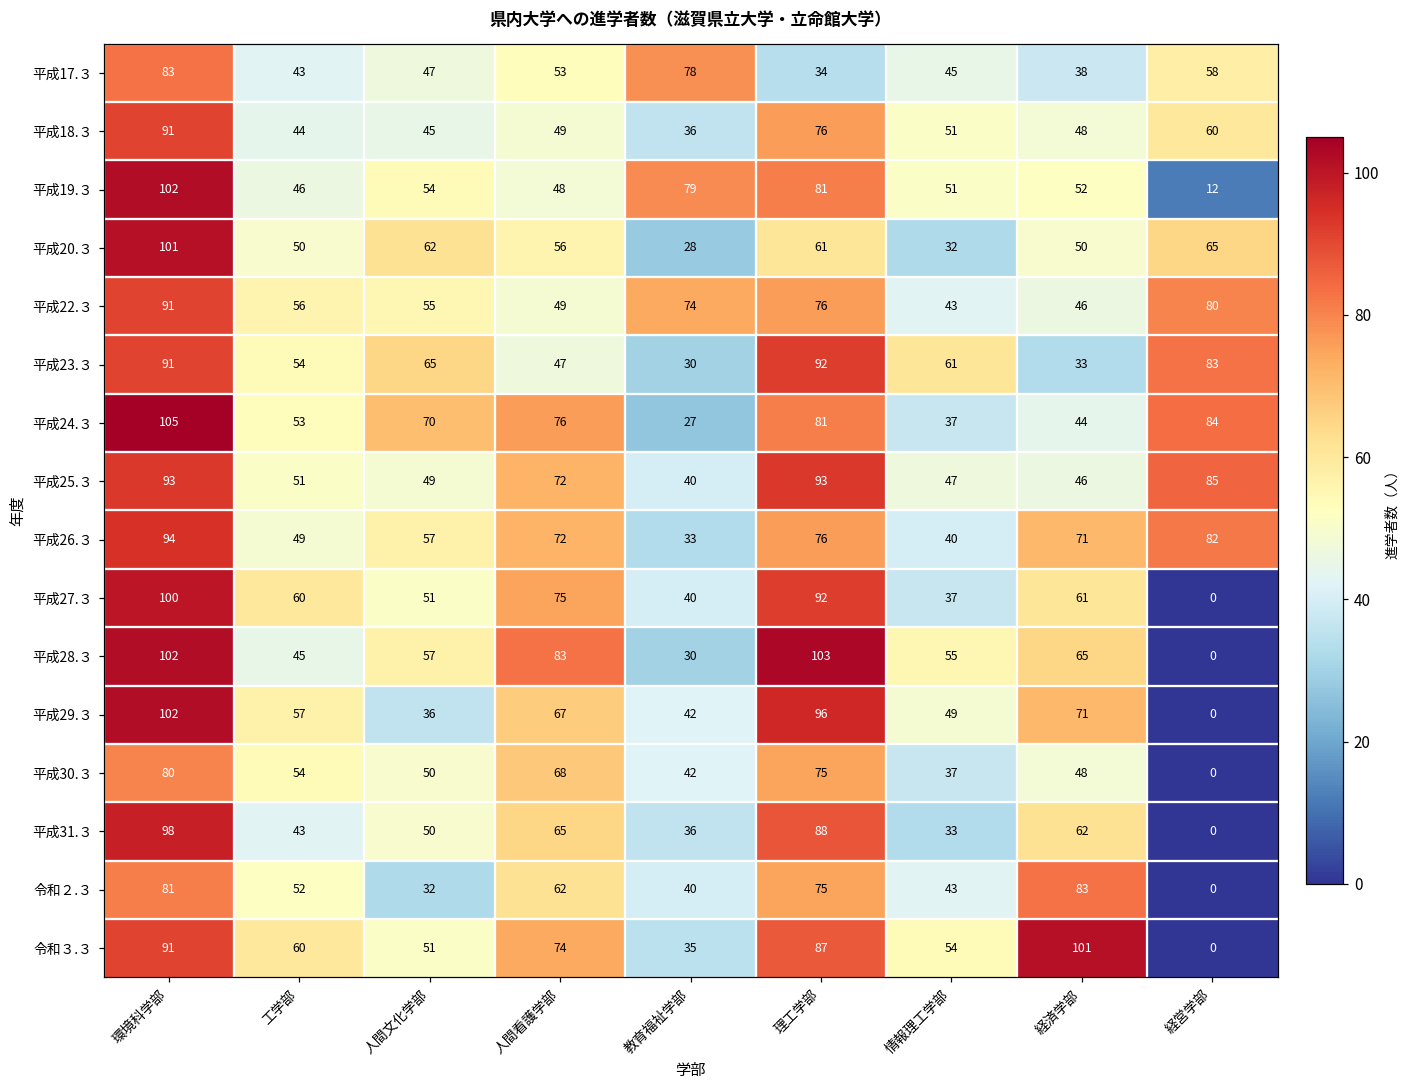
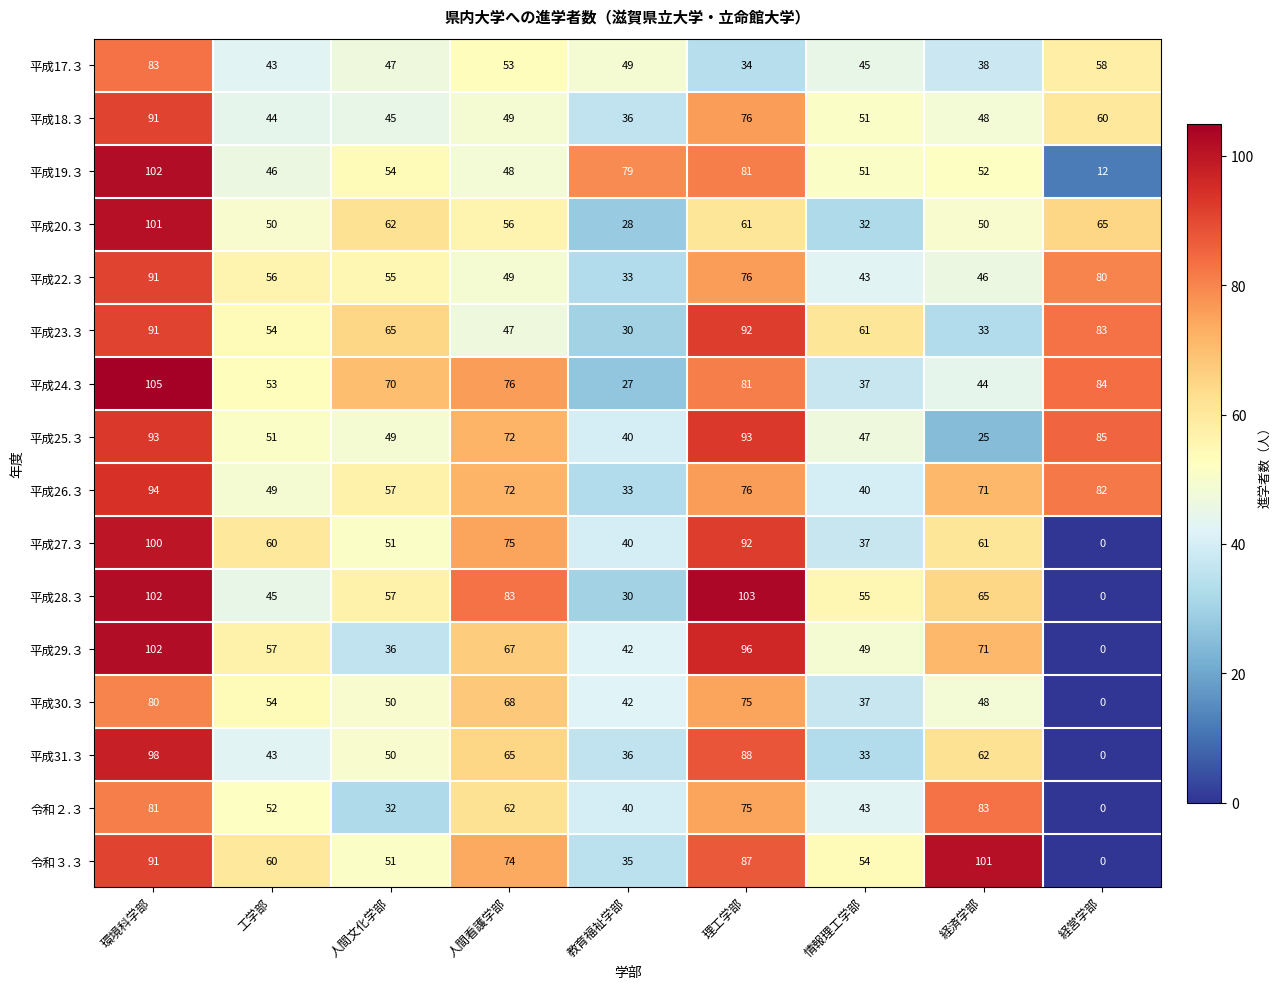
  {
    "平成17.３": {
      "環境科学部": 83,
      "工学部": 43,
      "人間文化学部": 47,
      "人間看護学部": 53,
-     "教育福祉学部": 78,
+     "教育福祉学部": 49,
      "理工学部": 34,
      "情報理工学部": 45,
      "経済学部": 38,
      "経営学部": 58
    },
    "平成18.３": {
      "環境科学部": 91,
      "工学部": 44,
      "人間文化学部": 45,
      "人間看護学部": 49,
      "教育福祉学部": 36,
      "理工学部": 76,
      "情報理工学部": 51,
      "経済学部": 48,
      "経営学部": 60
    },
    "平成19.３": {
      "環境科学部": 102,
      "工学部": 46,
      "人間文化学部": 54,
      "人間看護学部": 48,
      "教育福祉学部": 79,
      "理工学部": 81,
      "情報理工学部": 51,
      "経済学部": 52,
      "経営学部": 12
    },
    "平成20.３": {
      "環境科学部": 101,
      "工学部": 50,
      "人間文化学部": 62,
      "人間看護学部": 56,
      "教育福祉学部": 28,
      "理工学部": 61,
      "情報理工学部": 32,
      "経済学部": 50,
      "経営学部": 65
    },
    "平成22.３": {
      "環境科学部": 91,
      "工学部": 56,
      "人間文化学部": 55,
      "人間看護学部": 49,
-     "教育福祉学部": 74,
+     "教育福祉学部": 33,
      "理工学部": 76,
      "情報理工学部": 43,
      "経済学部": 46,
      "経営学部": 80
    },
    "平成23.３": {
      "環境科学部": 91,
      "工学部": 54,
      "人間文化学部": 65,
      "人間看護学部": 47,
      "教育福祉学部": 30,
      "理工学部": 92,
      "情報理工学部": 61,
      "経済学部": 33,
      "経営学部": 83
    },
    "平成24.３": {
      "環境科学部": 105,
      "工学部": 53,
      "人間文化学部": 70,
      "人間看護学部": 76,
      "教育福祉学部": 27,
      "理工学部": 81,
      "情報理工学部": 37,
      "経済学部": 44,
      "経営学部": 84
    },
    "平成25.３": {
      "環境科学部": 93,
      "工学部": 51,
      "人間文化学部": 49,
      "人間看護学部": 72,
      "教育福祉学部": 40,
      "理工学部": 93,
      "情報理工学部": 47,
-     "経済学部": 46,
+     "経済学部": 25,
      "経営学部": 85
    },
    "平成26.３": {
      "環境科学部": 94,
      "工学部": 49,
      "人間文化学部": 57,
      "人間看護学部": 72,
      "教育福祉学部": 33,
      "理工学部": 76,
      "情報理工学部": 40,
      "経済学部": 71,
      "経営学部": 82
    },
    "平成27.３": {
      "環境科学部": 100,
      "工学部": 60,
      "人間文化学部": 51,
      "人間看護学部": 75,
      "教育福祉学部": 40,
      "理工学部": 92,
      "情報理工学部": 37,
      "経済学部": 61,
      "経営学部": 0
    },
    "平成28.３": {
      "環境科学部": 102,
      "工学部": 45,
      "人間文化学部": 57,
      "人間看護学部": 83,
      "教育福祉学部": 30,
      "理工学部": 103,
      "情報理工学部": 55,
      "経済学部": 65,
      "経営学部": 0
    },
    "平成29.３": {
      "環境科学部": 102,
      "工学部": 57,
      "人間文化学部": 36,
      "人間看護学部": 67,
      "教育福祉学部": 42,
      "理工学部": 96,
      "情報理工学部": 49,
      "経済学部": 71,
      "経営学部": 0
    },
    "平成30.３": {
      "環境科学部": 80,
      "工学部": 54,
      "人間文化学部": 50,
      "人間看護学部": 68,
      "教育福祉学部": 42,
      "理工学部": 75,
      "情報理工学部": 37,
      "経済学部": 48,
      "経営学部": 0
    },
    "平成31.３": {
      "環境科学部": 98,
      "工学部": 43,
      "人間文化学部": 50,
      "人間看護学部": 65,
      "教育福祉学部": 36,
      "理工学部": 88,
      "情報理工学部": 33,
      "経済学部": 62,
      "経営学部": 0
    },
    "令和２.３": {
      "環境科学部": 81,
      "工学部": 52,
      "人間文化学部": 32,
      "人間看護学部": 62,
      "教育福祉学部": 40,
      "理工学部": 75,
      "情報理工学部": 43,
      "経済学部": 83,
      "経営学部": 0
    },
    "令和３.３": {
      "環境科学部": 91,
      "工学部": 60,
      "人間文化学部": 51,
      "人間看護学部": 74,
      "教育福祉学部": 35,
      "理工学部": 87,
      "情報理工学部": 54,
      "経済学部": 101,
      "経営学部": 0
    }
  }
